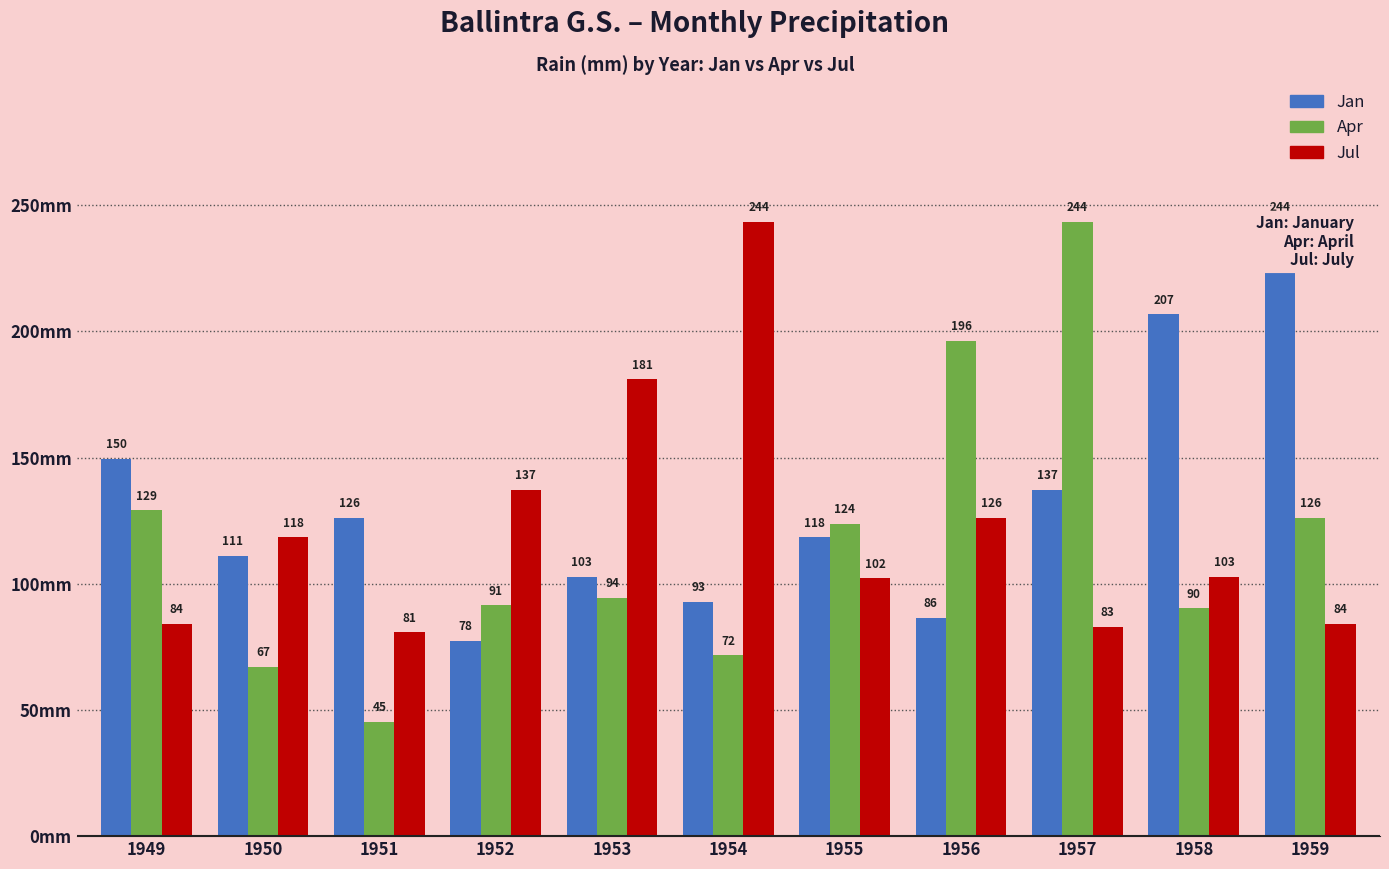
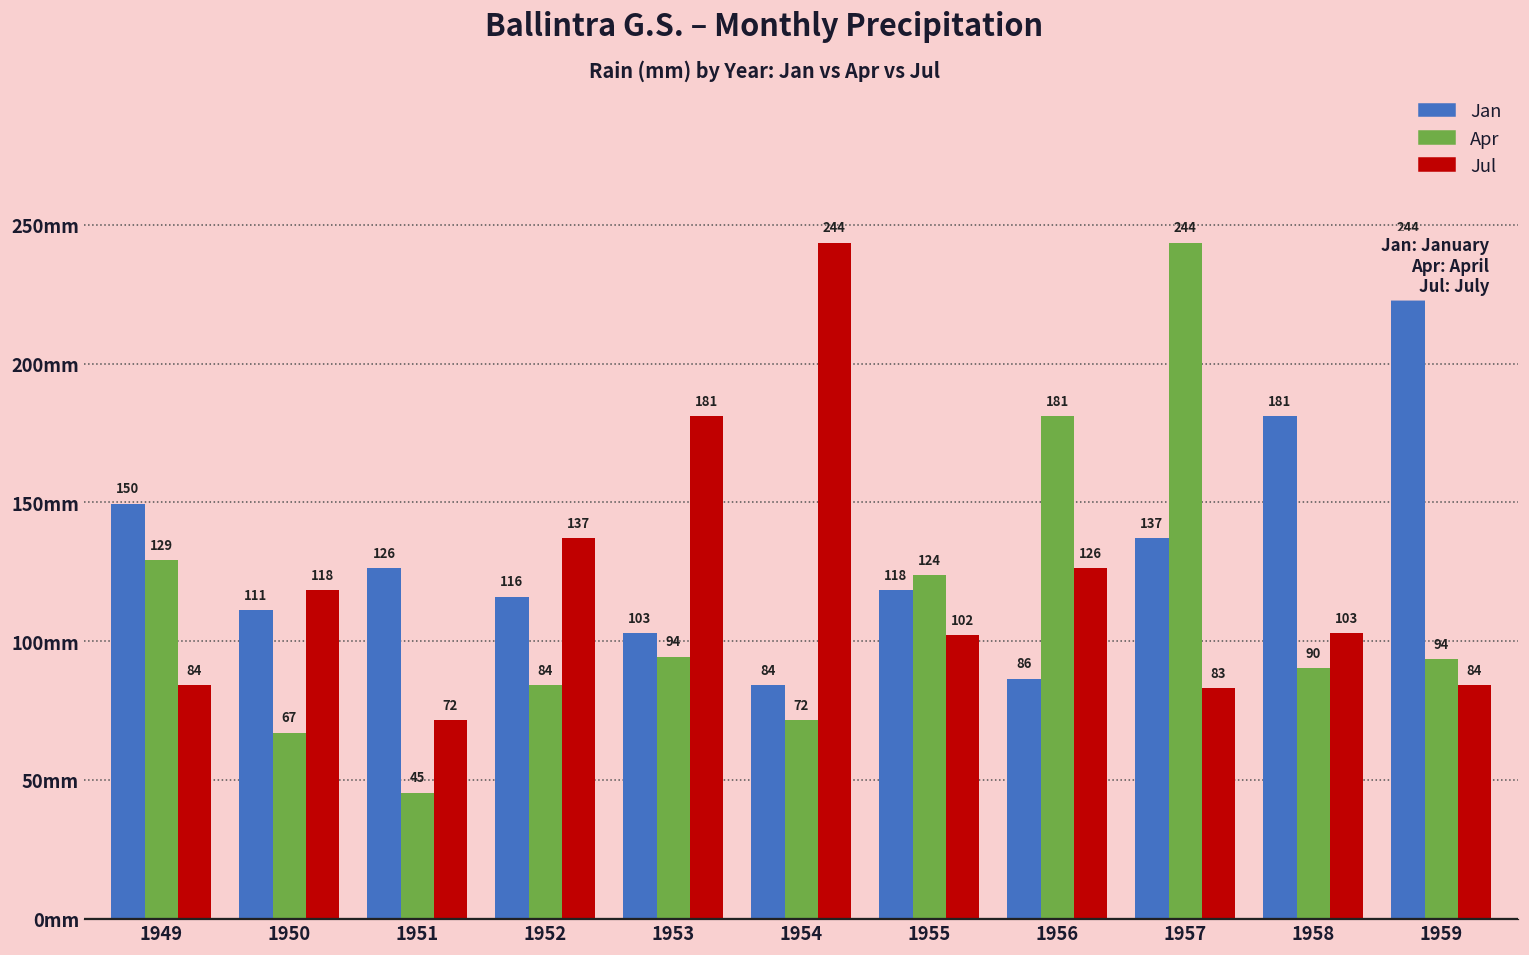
  {
    "Jan": {
      "1949": 150,
      "1950": 111,
      "1951": 126,
-     "1952": 78,
+     "1952": 116,
      "1953": 103,
-     "1954": 93,
+     "1954": 84,
      "1955": 118,
      "1956": 86,
      "1957": 137,
-     "1958": 207
+     "1958": 181
    },
    "Apr": {
      "1949": 129,
      "1950": 67,
      "1951": 45,
-     "1952": 91,
+     "1952": 84,
      "1953": 94,
      "1954": 72,
      "1955": 124,
-     "1956": 196,
+     "1956": 181,
      "1957": 244,
      "1958": 90,
-     "1959": 126
+     "1959": 94
    },
    "Jul": {
      "1949": 84,
      "1950": 118,
-     "1951": 81,
+     "1951": 72,
      "1952": 137,
      "1953": 181,
      "1954": 244,
      "1955": 102,
      "1956": 126,
      "1957": 83,
      "1958": 103,
      "1959": 84
    }
  }
